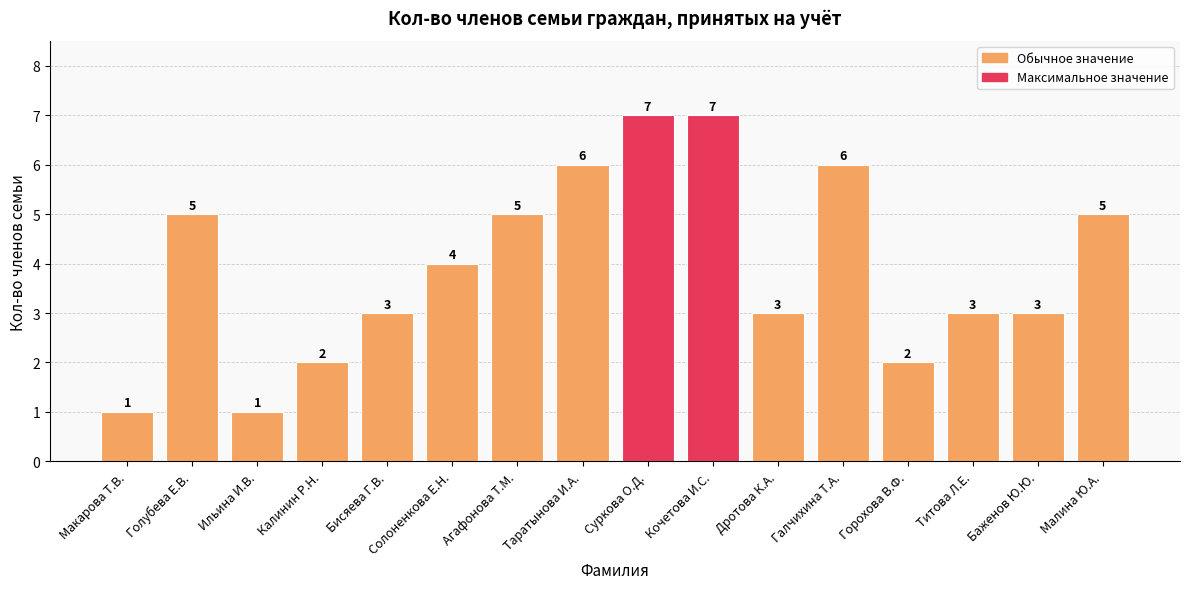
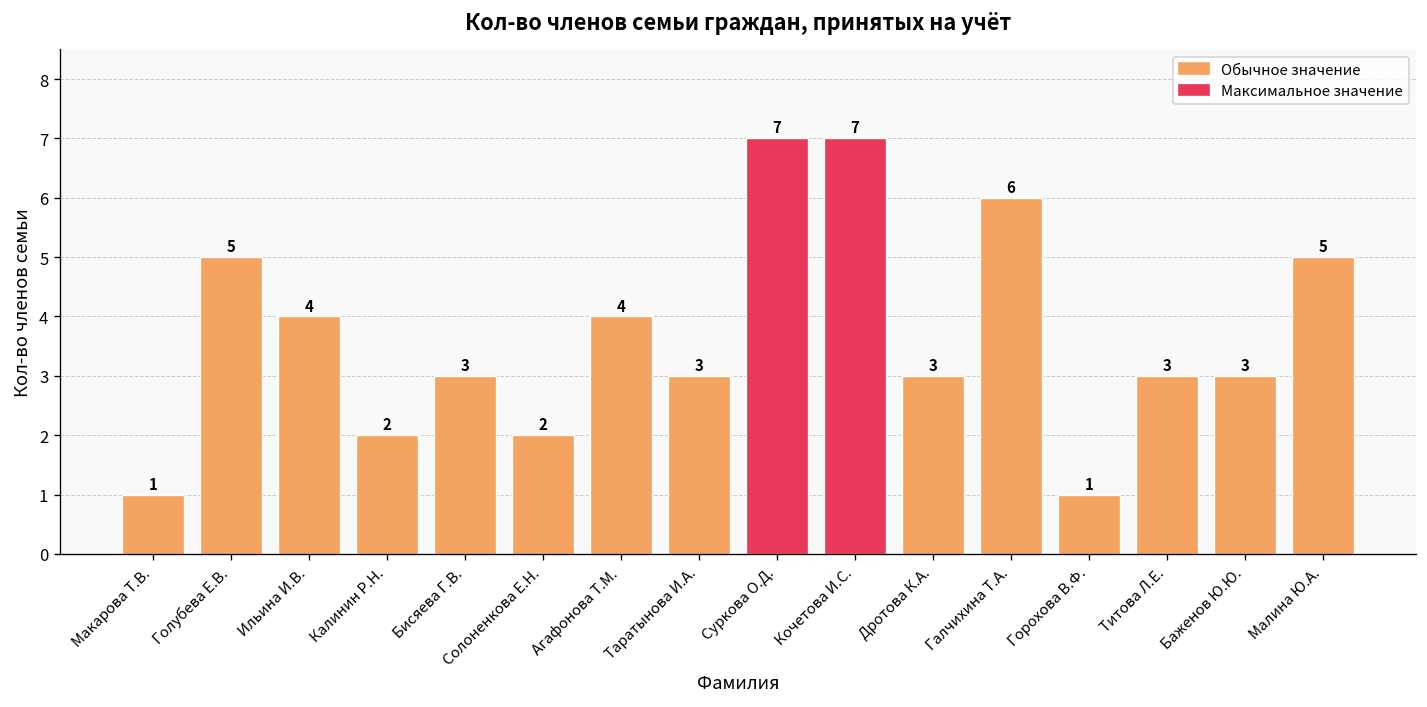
  {
    "Макарова Т.В.": 1,
    "Голубева Е.В.": 5,
-   "Ильина И.В.": 1,
+   "Ильина И.В.": 4,
    "Калинин Р.Н.": 2,
    "Бисяева Г.В.": 3,
-   "Солоненкова Е.Н.": 4,
-   "Агафонова Т.М.": 5,
-   "Таратынова И.А.": 6,
+   "Солоненкова Е.Н.": 2,
+   "Агафонова Т.М.": 4,
+   "Таратынова И.А.": 3,
    "Суркова О.Д.": 7,
    "Кочетова И.С.": 7,
    "Дротова К.А.": 3,
    "Галчихина Т.А.": 6,
-   "Горохова В.Ф.": 2,
+   "Горохова В.Ф.": 1,
    "Титова Л.Е.": 3,
    "Баженов Ю.Ю.": 3,
    "Малина Ю.А.": 5
  }
